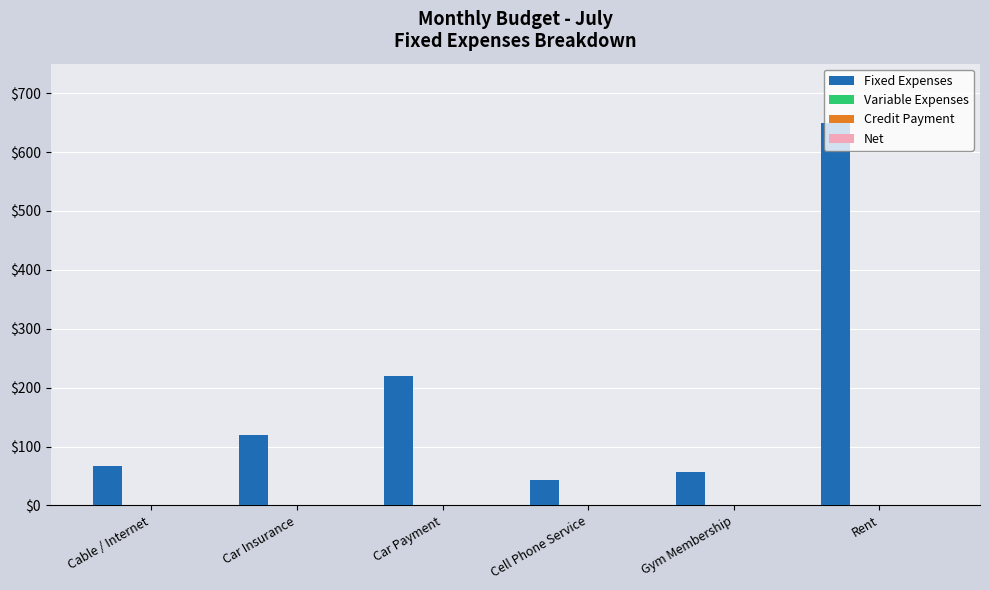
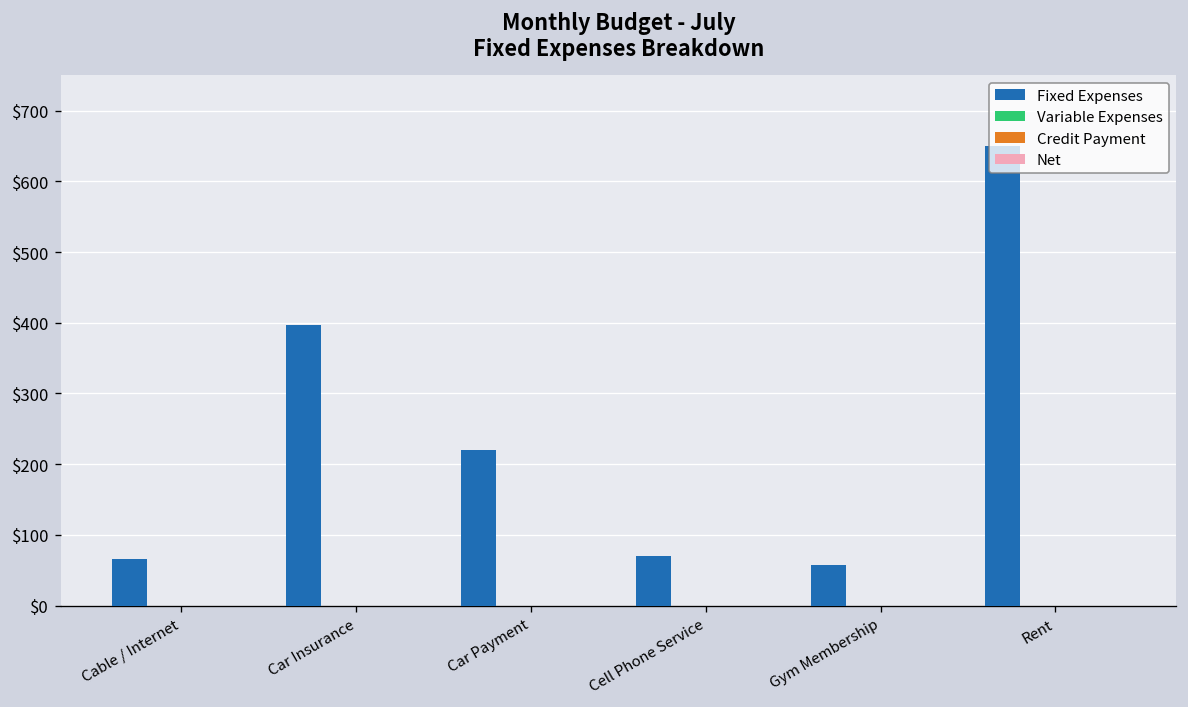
  {
    "Fixed Expenses": {
      "Cable / Internet": "$70",
-     "Car Insurance": "$120",
+     "Car Insurance": "$400",
      "Car Payment": "$220",
-     "Cell Phone Service": "$40",
+     "Cell Phone Service": "$70",
      "Gym Membership": "$60"
    },
    "Variable Expenses": {
      "Cable / Internet": "$0",
      "Car Insurance": "$0",
      "Car Payment": "$0",
      "Cell Phone Service": "$0",
      "Gym Membership": "$0",
      "Rent": "$0"
    },
    "Credit Payment": {
      "Cable / Internet": "$0",
      "Car Insurance": "$0",
      "Car Payment": "$0",
      "Cell Phone Service": "$0",
      "Gym Membership": "$0",
      "Rent": "$0"
    },
    "Net": {
      "Cable / Internet": "$0",
      "Car Insurance": "$0",
      "Car Payment": "$0",
      "Cell Phone Service": "$0",
      "Gym Membership": "$0",
      "Rent": "$0"
    }
  }
